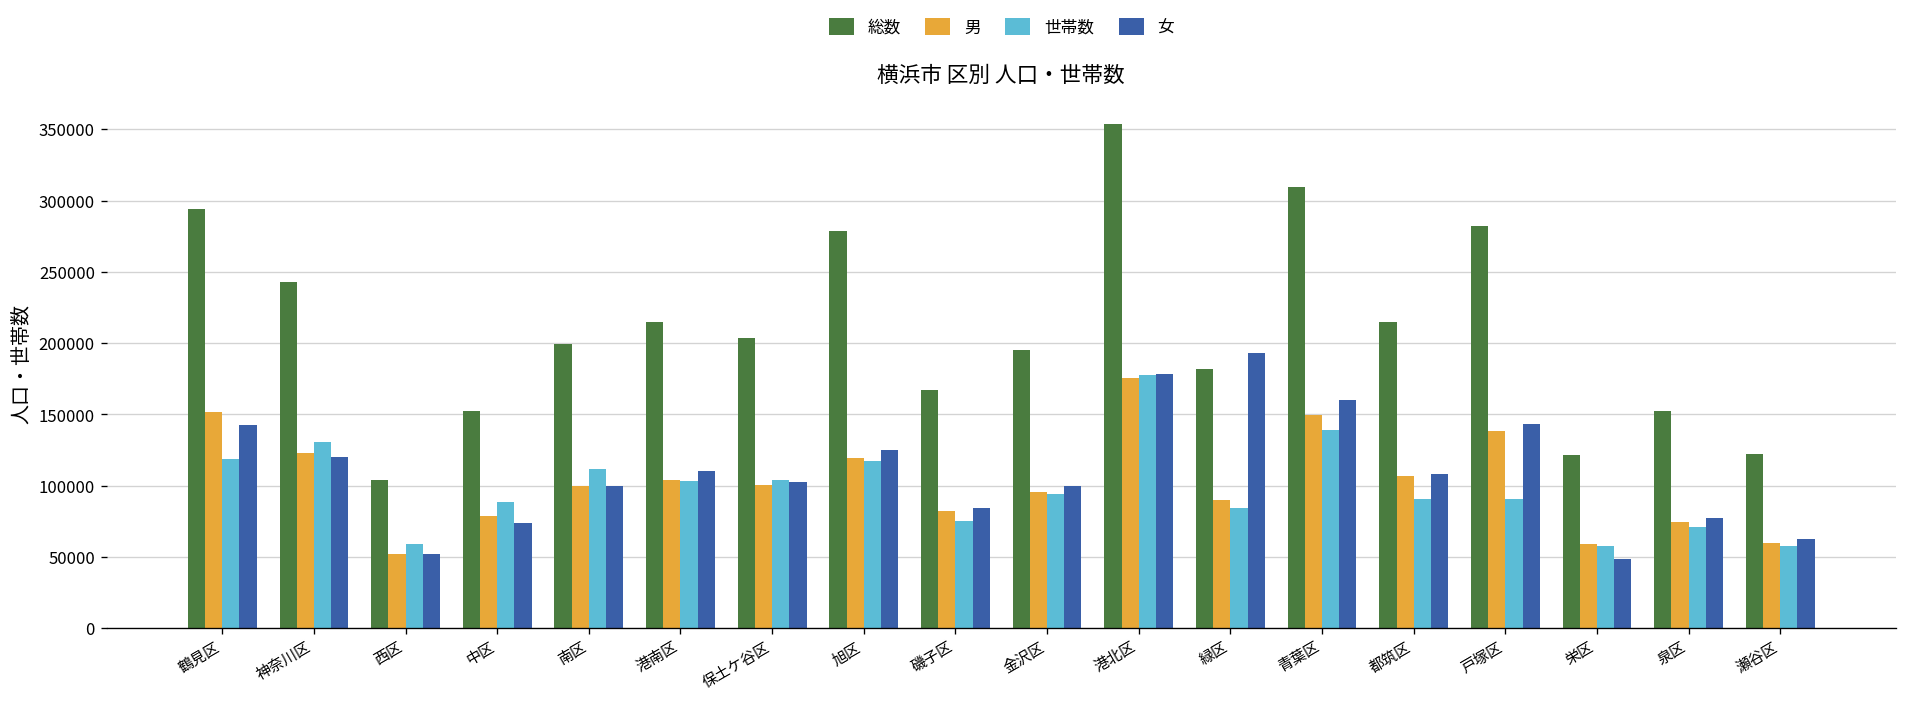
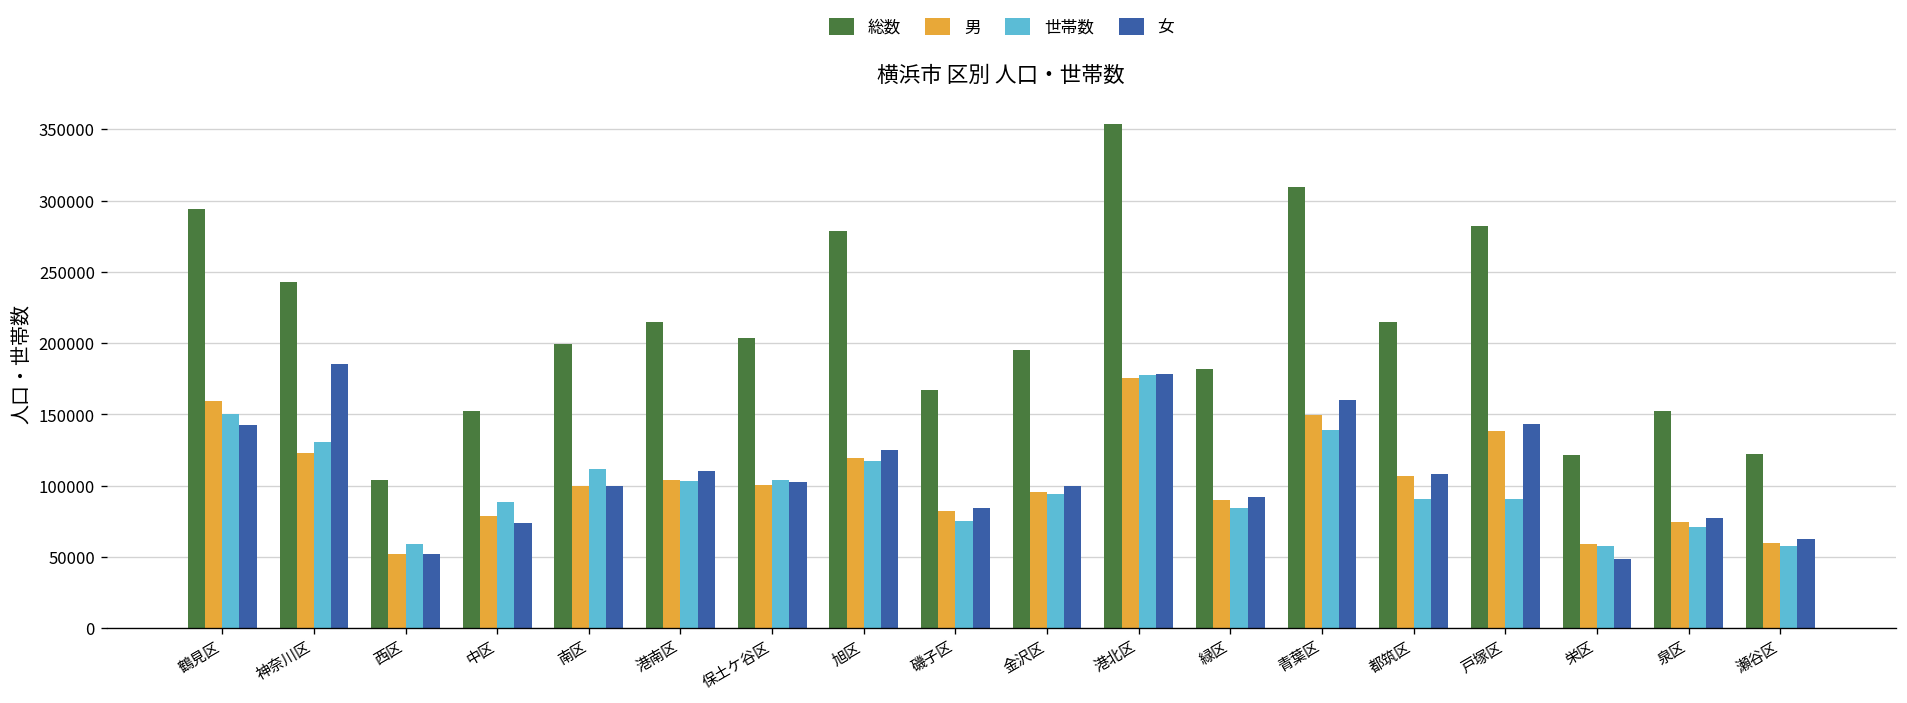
  {
    "総数": {
      "鶴見区": 294000,
      "神奈川区": 243000,
      "西区": 104000,
      "中区": 153000,
      "南区": 199000,
      "港南区": 215000,
      "保土ケ谷区": 204000,
      "旭区": 278000,
      "磯子区": 167000,
      "金沢区": 196000,
      "港北区": 354000,
      "緑区": 182000,
      "青葉区": 310000,
      "都筑区": 215000,
      "戸塚区": 282000,
      "栄区": 121000,
      "泉区": 152000,
      "瀬谷区": 122000
    },
    "男": {
-     "鶴見区": 152000,
+     "鶴見区": 159000,
      "神奈川区": 123000,
      "西区": 52000,
      "中区": 79000,
      "南区": 100000,
      "港南区": 104000,
      "保土ケ谷区": 101000,
      "旭区": 119000,
      "磯子区": 82000,
      "金沢区": 96000,
      "港北区": 176000,
      "緑区": 90000,
      "青葉区": 150000,
      "都筑区": 107000,
      "戸塚区": 139000,
      "栄区": 59000,
      "泉区": 75000,
      "瀬谷区": 60000
    },
    "世帯数": {
-     "鶴見区": 118000,
+     "鶴見区": 151000,
      "神奈川区": 131000,
      "西区": 59000,
      "中区": 88000,
      "南区": 111000,
      "港南区": 103000,
      "保土ケ谷区": 104000,
      "旭区": 117000,
      "磯子区": 75000,
      "金沢区": 94000,
      "港北区": 178000,
      "緑区": 84000,
      "青葉区": 139000,
      "都筑区": 91000,
      "戸塚区": 90000,
      "栄区": 58000,
      "泉区": 71000,
      "瀬谷区": 57000
    },
    "女": {
      "鶴見区": 143000,
-     "神奈川区": 120000,
+     "神奈川区": 185000,
      "西区": 52000,
      "中区": 74000,
      "南区": 100000,
      "港南区": 110000,
      "保土ケ谷区": 103000,
      "旭区": 125000,
      "磯子区": 85000,
      "金沢区": 100000,
      "港北区": 178000,
-     "緑区": 193000,
+     "緑区": 92000,
      "青葉区": 160000,
      "都筑区": 108000,
      "戸塚区": 144000,
      "栄区": 49000,
      "泉区": 78000,
      "瀬谷区": 62000
    }
  }
